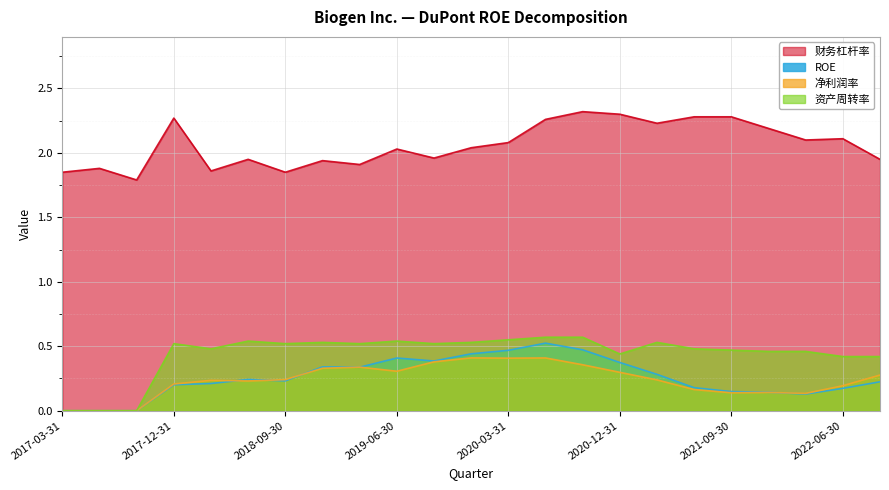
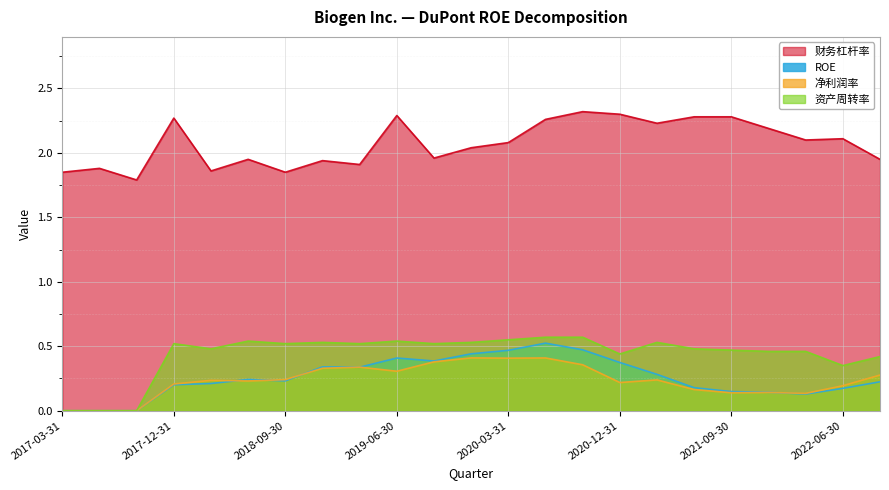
  {
    "财务杠杆率": {
      "2017-03-31": 1.85,
      "2017-12-31": 2.27,
      "2018-09-30": 1.85,
-     "2019-06-30": 2.03,
+     "2019-06-30": 2.29,
      "2020-03-31": 2.08,
      "2020-12-31": 2.30,
      "2021-09-30": 2.28,
      "2022-06-30": 2.11
    },
    "ROE": {
      "2019-06-30": 0.41,
      "2020-03-31": 0.47,
      "2020-12-31": 0.37,
      "2022-06-30": 0.17
    },
    "净利润率": {
      "2019-06-30": 0.31,
      "2020-03-31": 0.41,
-     "2020-12-31": 0.30,
+     "2020-12-31": 0.22,
      "2022-06-30": 0.19
    },
    "资产周转率": {
      "2017-12-31": 0.52,
      "2018-09-30": 0.52,
      "2019-06-30": 0.54,
      "2020-03-31": 0.55,
      "2020-12-31": 0.44,
      "2021-09-30": 0.47,
-     "2022-06-30": 0.42
+     "2022-06-30": 0.35
    }
  }
